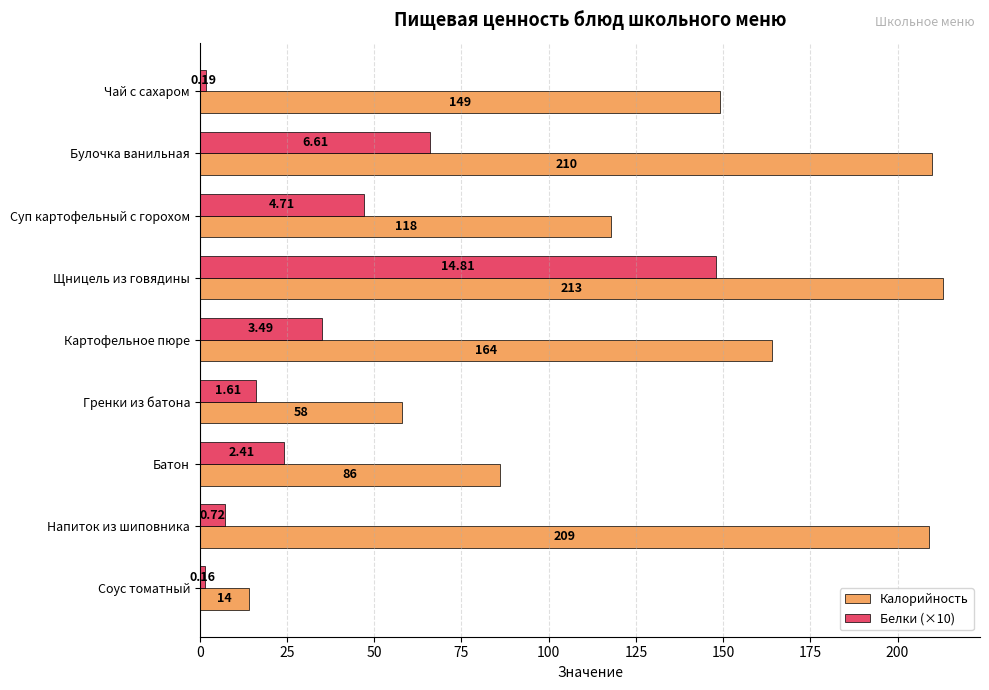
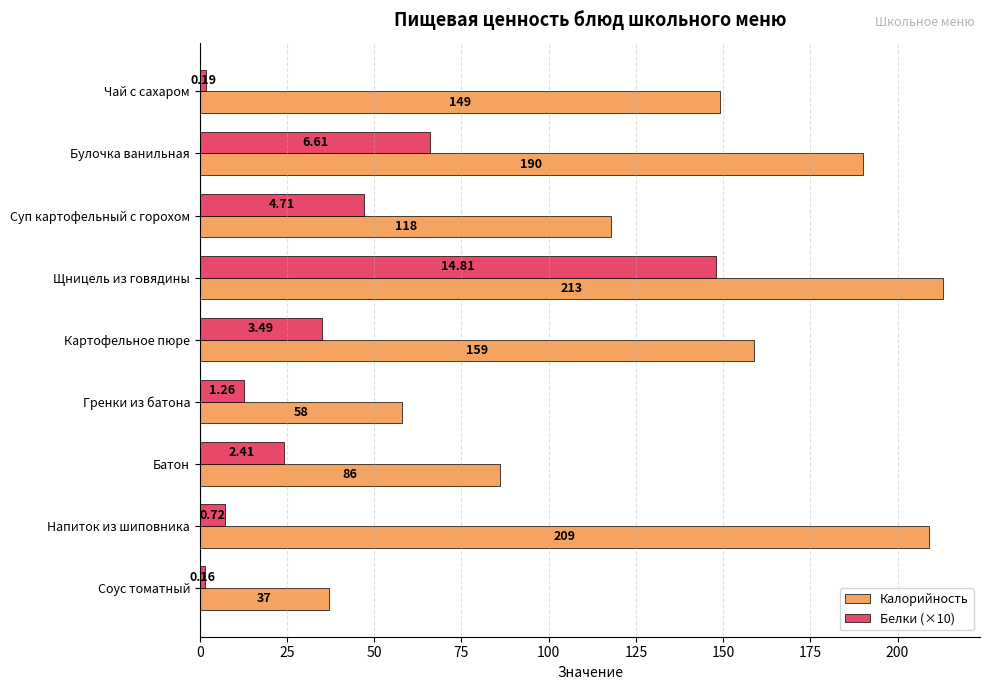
  {
    "Калорийность": {
      "Чай с сахаром": 149,
-     "Булочка ванильная": 210,
+     "Булочка ванильная": 190,
      "Суп картофельный с горохом": 118,
      "Щницель из говядины": 213,
-     "Картофельное пюре": 164,
+     "Картофельное пюре": 159,
      "Гренки из батона": 58,
      "Батон": 86,
      "Напиток из шиповника": 209,
-     "Соус томатный": 14
+     "Соус томатный": 37
    },
    "Белки (×10)": {
-     "Гренки из батона": 1.61
+     "Гренки из батона": 1.26
    }
  }
